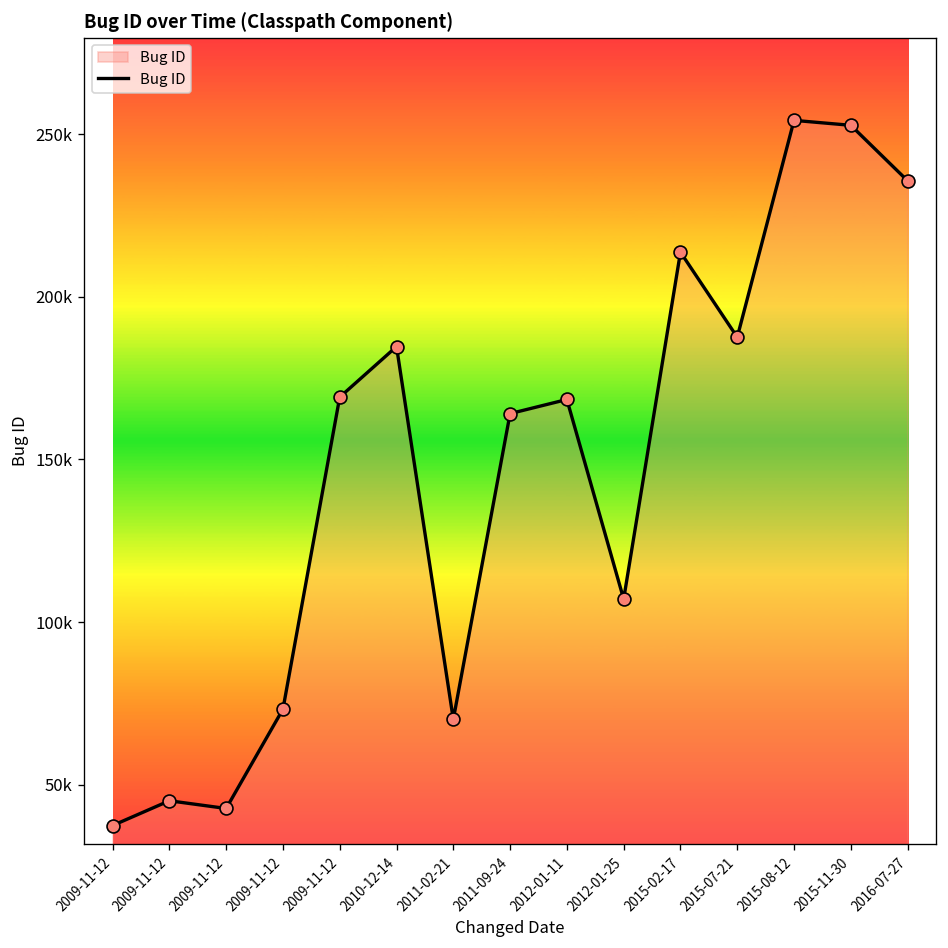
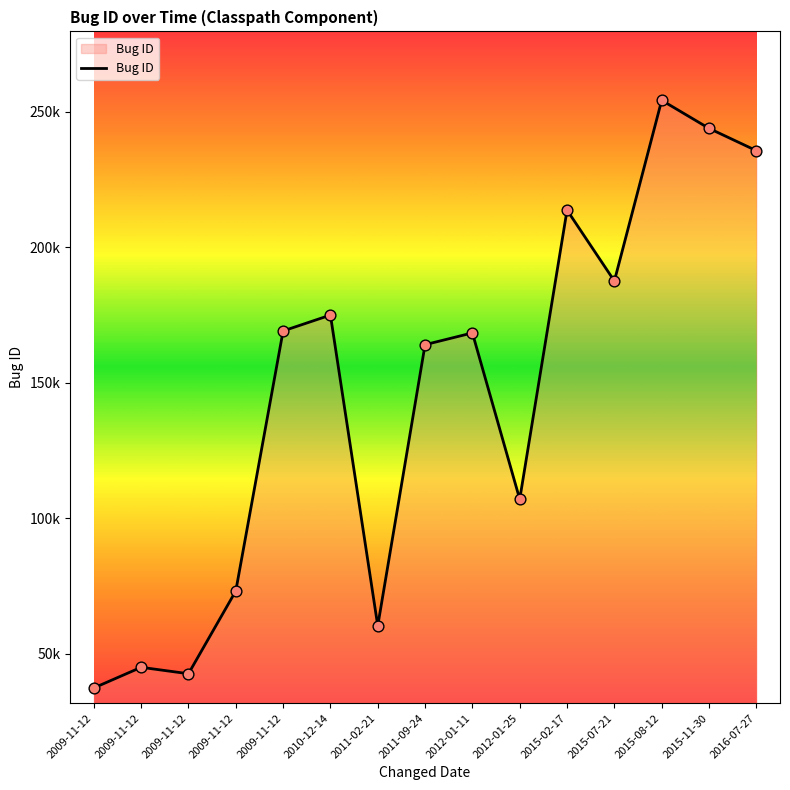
  {
-   "2010-12-14": 185000,
-   "2011-02-21": 70000,
+   "2010-12-14": 175000,
+   "2011-02-21": 60000,
    "2011-09-24": 164000,
    "2012-01-11": 168000,
    "2012-01-25": 107000,
    "2015-02-17": 214000,
    "2015-07-21": 188000,
    "2015-08-12": 254000,
-   "2015-11-30": 253000,
+   "2015-11-30": 244000,
    "2016-07-27": 236000
  }
